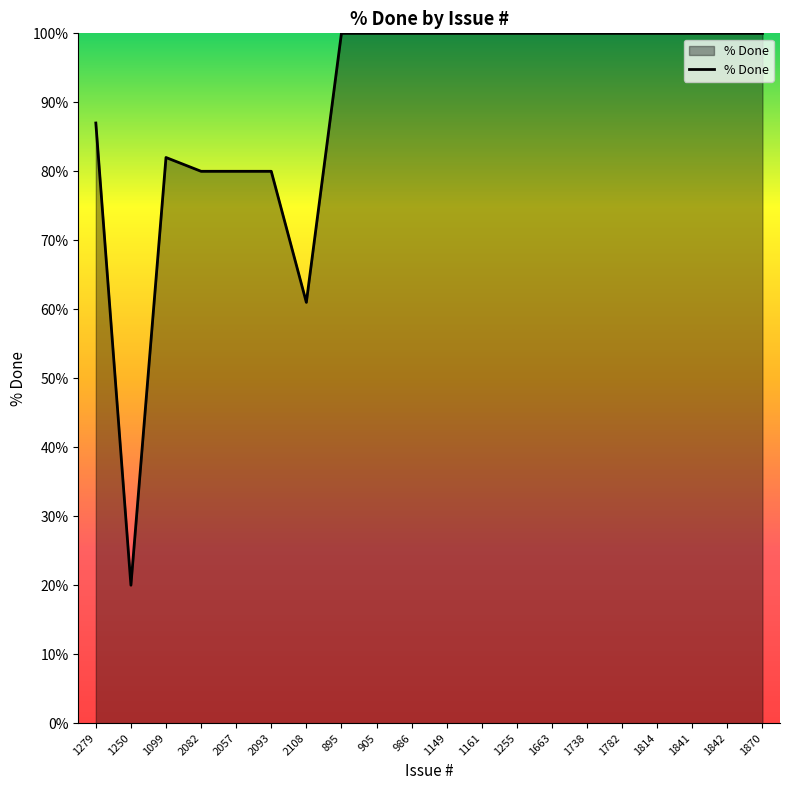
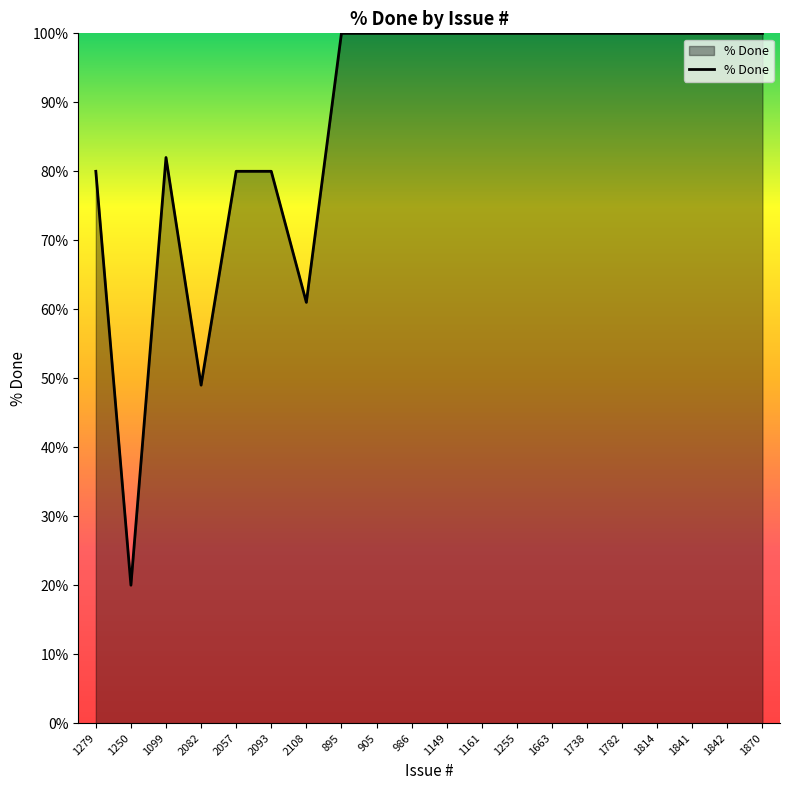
  {
-   "1279": "87%",
+   "1279": "80%",
    "1250": "20%",
    "1099": "82%",
-   "2082": "80%",
+   "2082": "49%",
    "2057": "80%",
    "2093": "80%",
    "2108": "61%",
    "895": "100%",
    "905": "100%",
    "986": "100%",
    "1149": "100%",
    "1161": "100%",
    "1255": "100%",
    "1663": "100%",
    "1738": "100%",
    "1782": "100%",
    "1814": "100%",
    "1841": "100%",
    "1842": "100%",
    "1870": "100%"
  }
